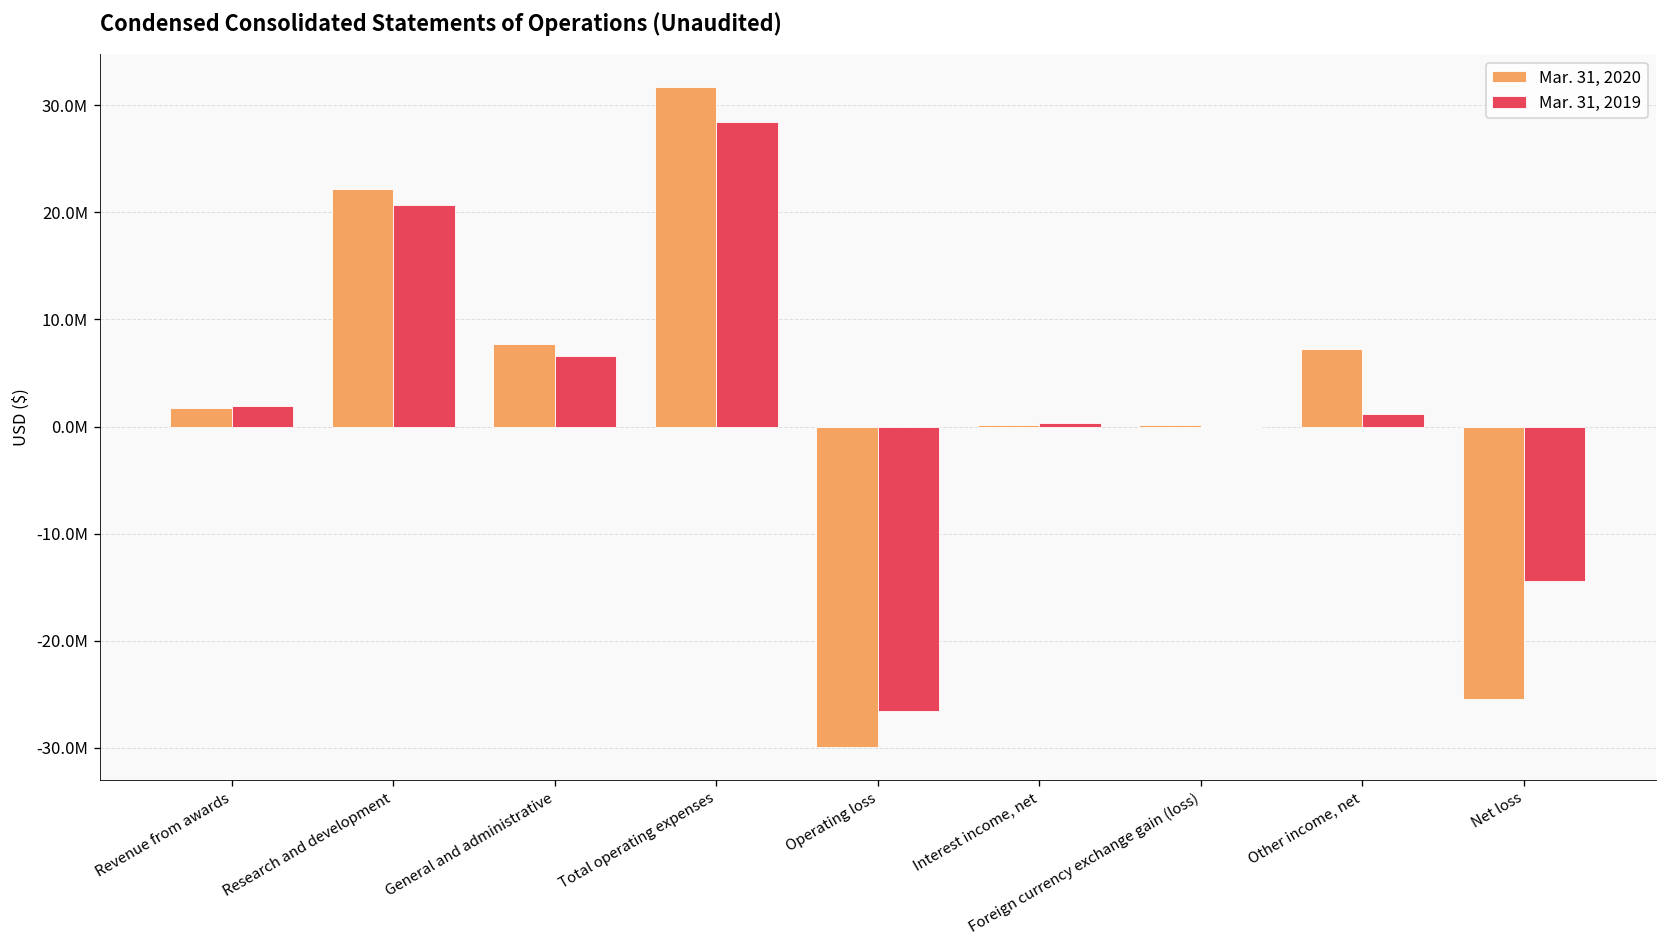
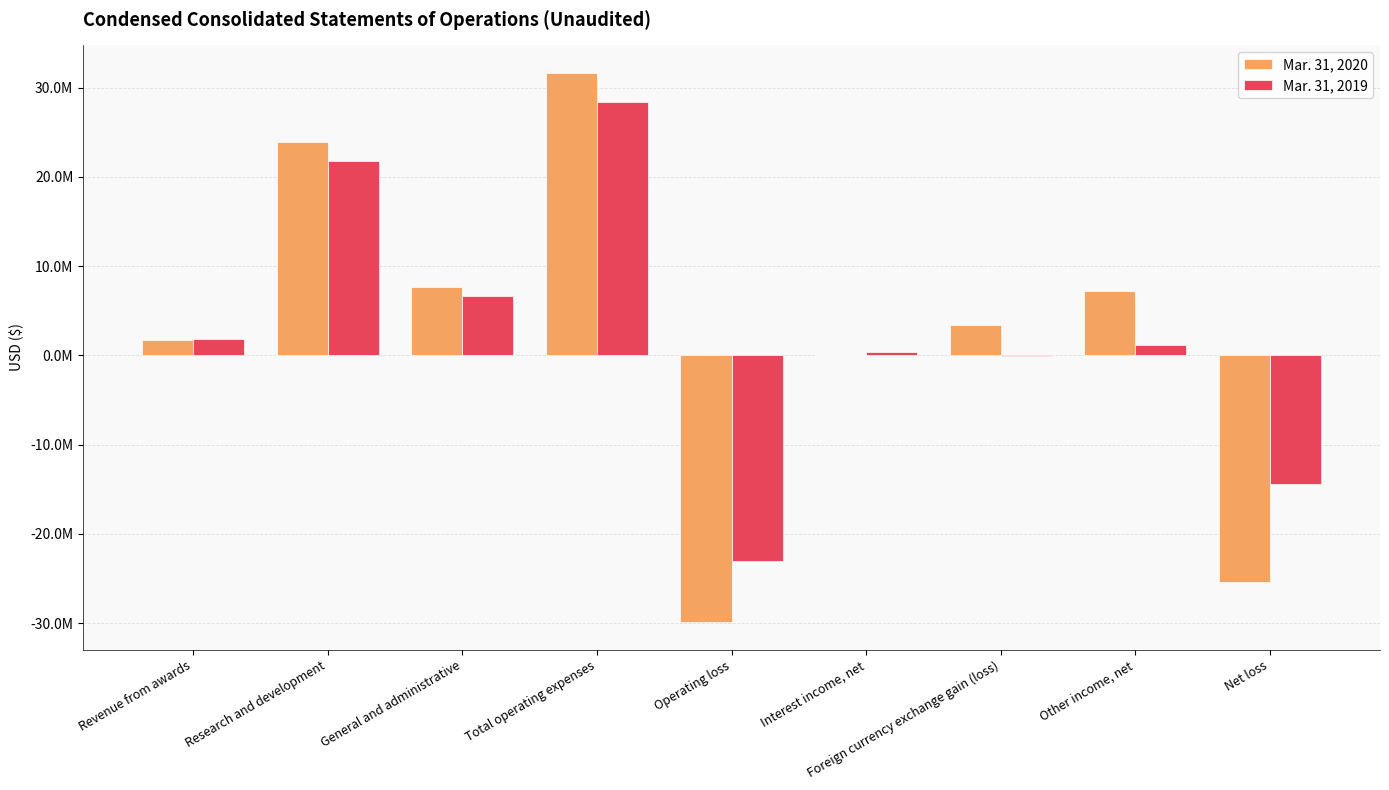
  {
    "Mar. 31, 2020": {
      "Revenue from awards": 2000000,
-     "Research and development": 22000000,
+     "Research and development": 24000000,
      "General and administrative": 8000000,
      "Total operating expenses": 32000000,
      "Operating loss": -30000000,
-     "Foreign currency exchange gain (loss)": 0,
+     "Foreign currency exchange gain (loss)": 3000000,
      "Other income, net": 7000000,
      "Net loss": -25000000
    },
    "Mar. 31, 2019": {
      "Revenue from awards": 2000000,
-     "Research and development": 21000000,
+     "Research and development": 22000000,
      "General and administrative": 7000000,
      "Total operating expenses": 28000000,
-     "Operating loss": -27000000,
+     "Operating loss": -23000000,
      "Interest income, net": 0,
      "Other income, net": 1000000,
      "Net loss": -14000000
    }
  }
